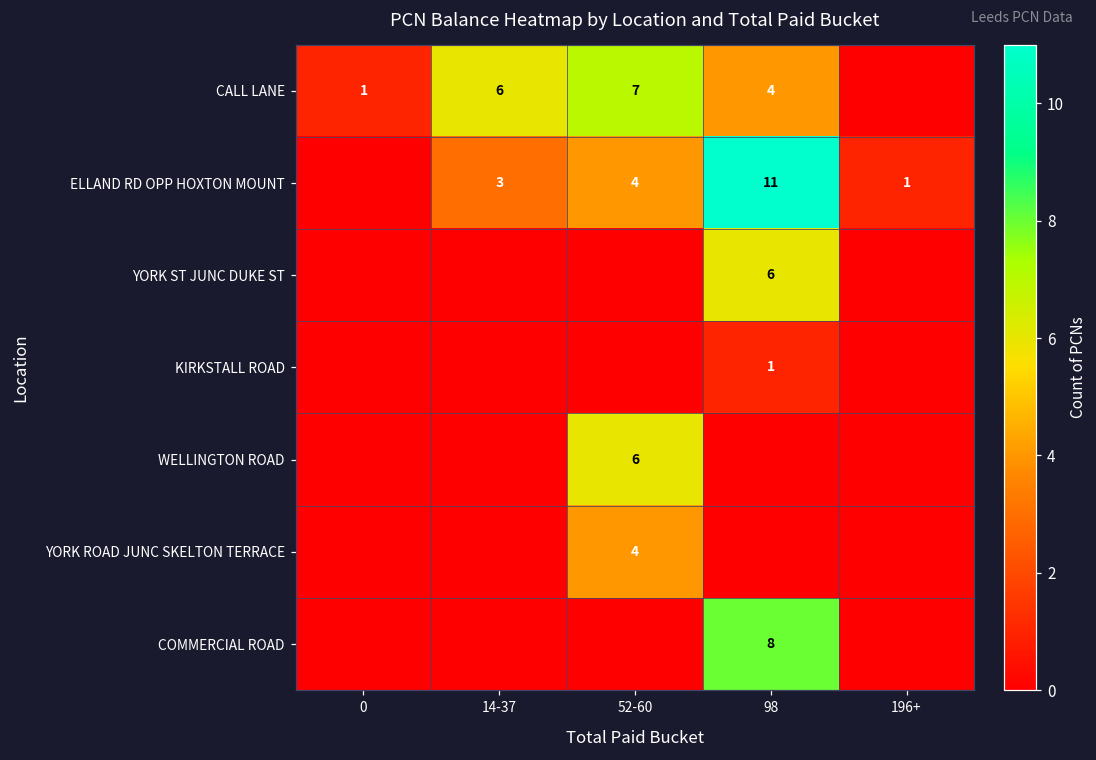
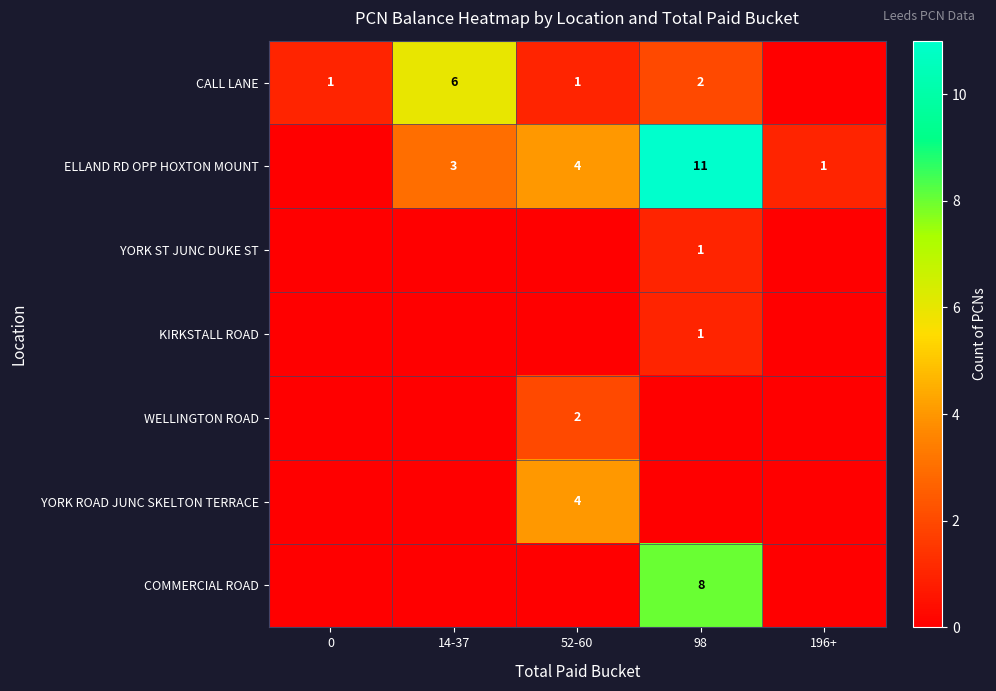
  {
    "CALL LANE": {
      "0": 1,
      "14-37": 6,
-     "52-60": 7,
-     "98": 4
+     "52-60": 1,
+     "98": 2
    },
    "ELLAND RD OPP HOXTON MOUNT": {
      "14-37": 3,
      "52-60": 4,
      "98": 11,
      "196+": 1
    },
    "YORK ST JUNC DUKE ST": {
-     "98": 6
+     "98": 1
    },
    "KIRKSTALL ROAD": {
      "98": 1
    },
    "WELLINGTON ROAD": {
-     "52-60": 6
+     "52-60": 2
    },
    "YORK ROAD JUNC SKELTON TERRACE": {
      "52-60": 4
    },
    "COMMERCIAL ROAD": {
      "98": 8
    }
  }
